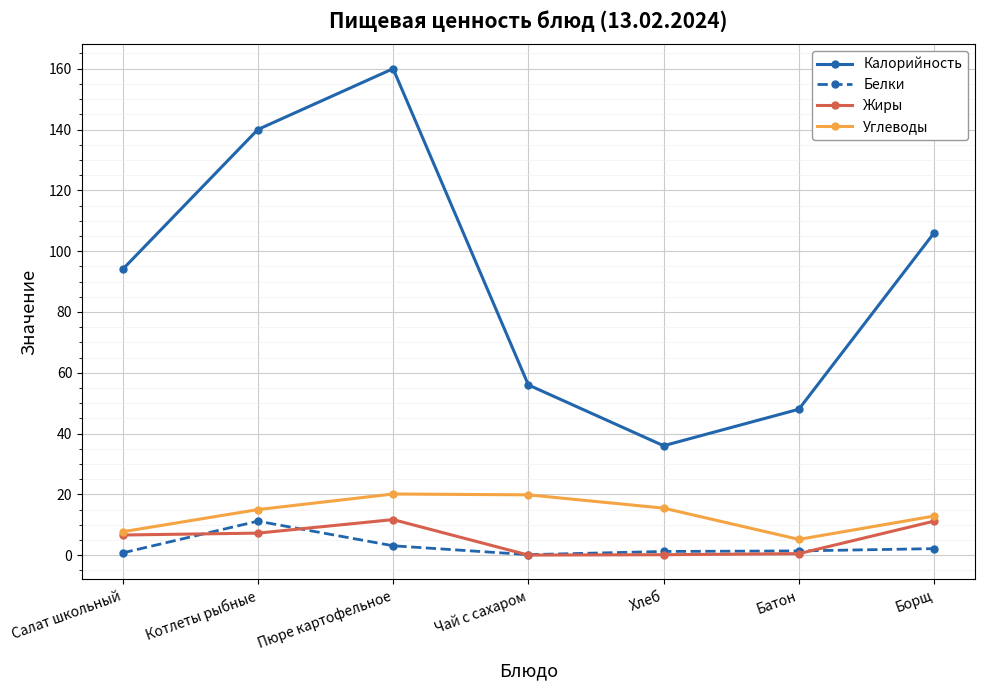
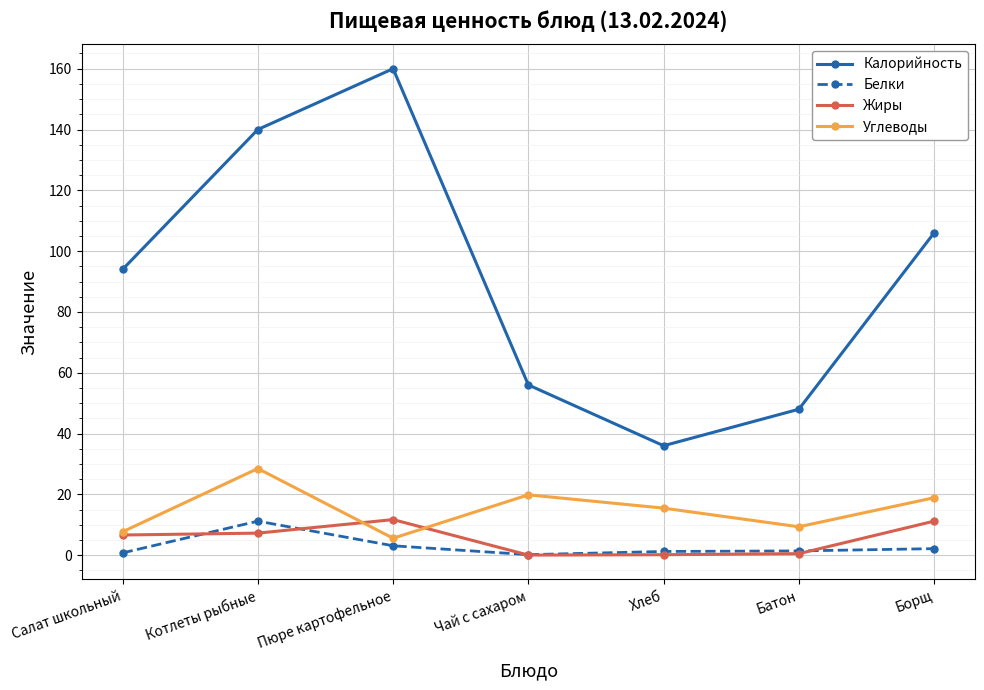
  {
    "Жиры": {
      "Салат школьный": 7,
      "Котлеты рыбные": 7,
      "Пюре картофельное": 12,
      "Хлеб": 0,
      "Батон": 1,
      "Борщ": 11
    },
    "Углеводы": {
      "Салат школьный": 8,
-     "Котлеты рыбные": 15,
-     "Пюре картофельное": 20,
+     "Котлеты рыбные": 29,
+     "Пюре картофельное": 6,
      "Чай с сахаром": 20,
      "Хлеб": 15,
-     "Батон": 5,
-     "Борщ": 13
+     "Батон": 9,
+     "Борщ": 19
    }
  }
